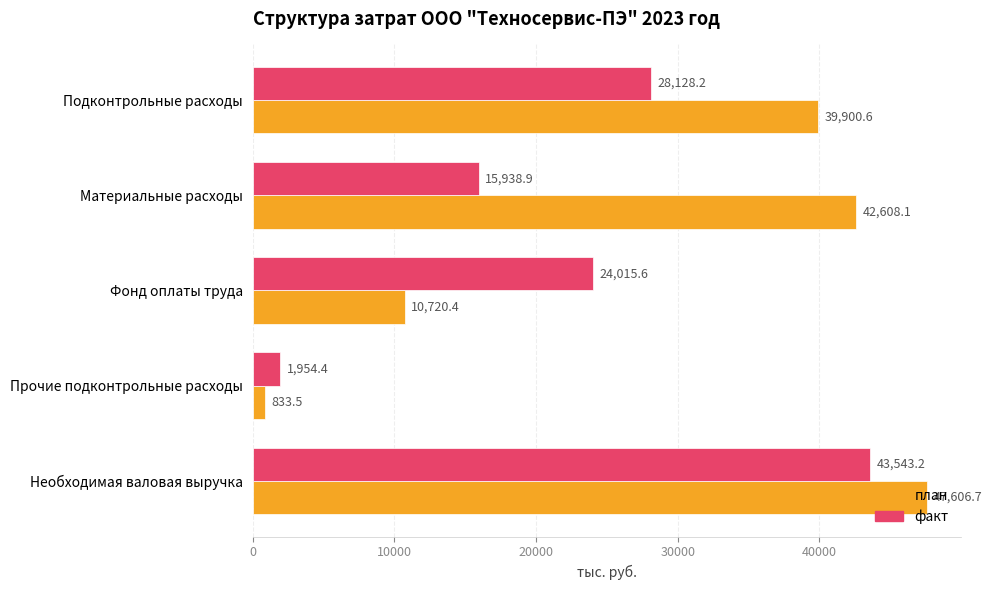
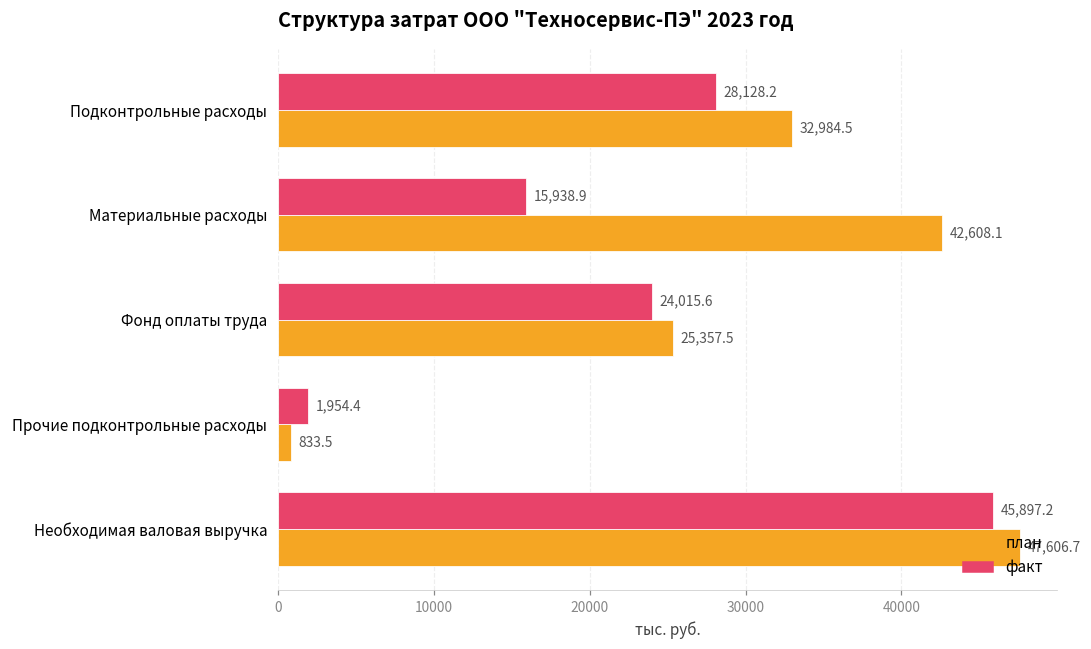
  {
    "план": {
-     "Подконтрольные расходы": "39,900.6",
+     "Подконтрольные расходы": "32,984.5",
      "Материальные расходы": "42,608.1",
-     "Фонд оплаты труда": "10,720.4",
+     "Фонд оплаты труда": "25,357.5",
      "Прочие подконтрольные расходы": "833.5",
      "Необходимая валовая выручка": "47,606.7"
    },
    "факт": {
      "Подконтрольные расходы": "28,128.2",
      "Материальные расходы": "15,938.9",
      "Фонд оплаты труда": "24,015.6",
      "Прочие подконтрольные расходы": "1,954.4",
-     "Необходимая валовая выручка": "43,543.2"
+     "Необходимая валовая выручка": "45,897.2"
    }
  }
